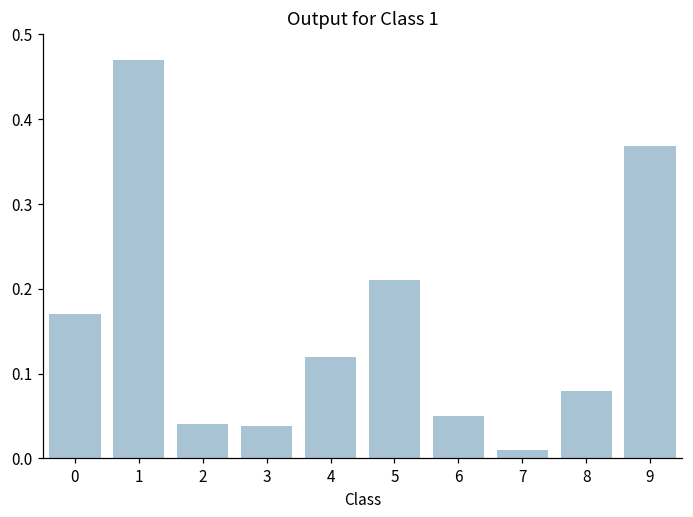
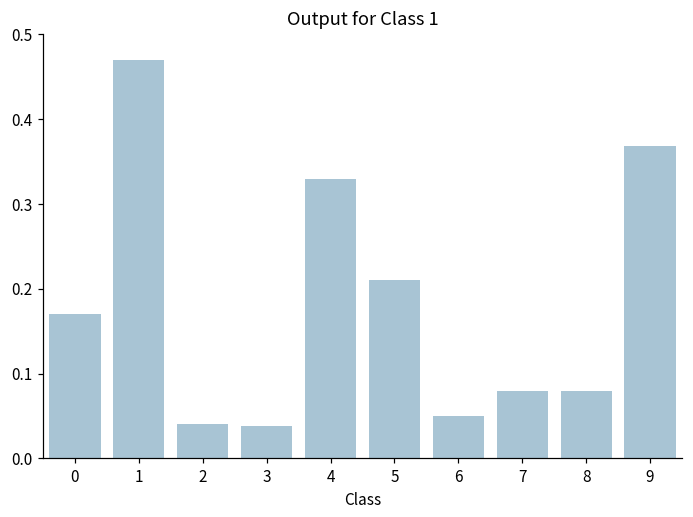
  {
    "0": 0.17,
    "1": 0.47,
    "2": 0.04,
    "3": 0.04,
-   "4": 0.12,
+   "4": 0.33,
    "5": 0.21,
    "6": 0.05,
-   "7": 0.01,
+   "7": 0.08,
    "8": 0.08,
    "9": 0.37
  }
